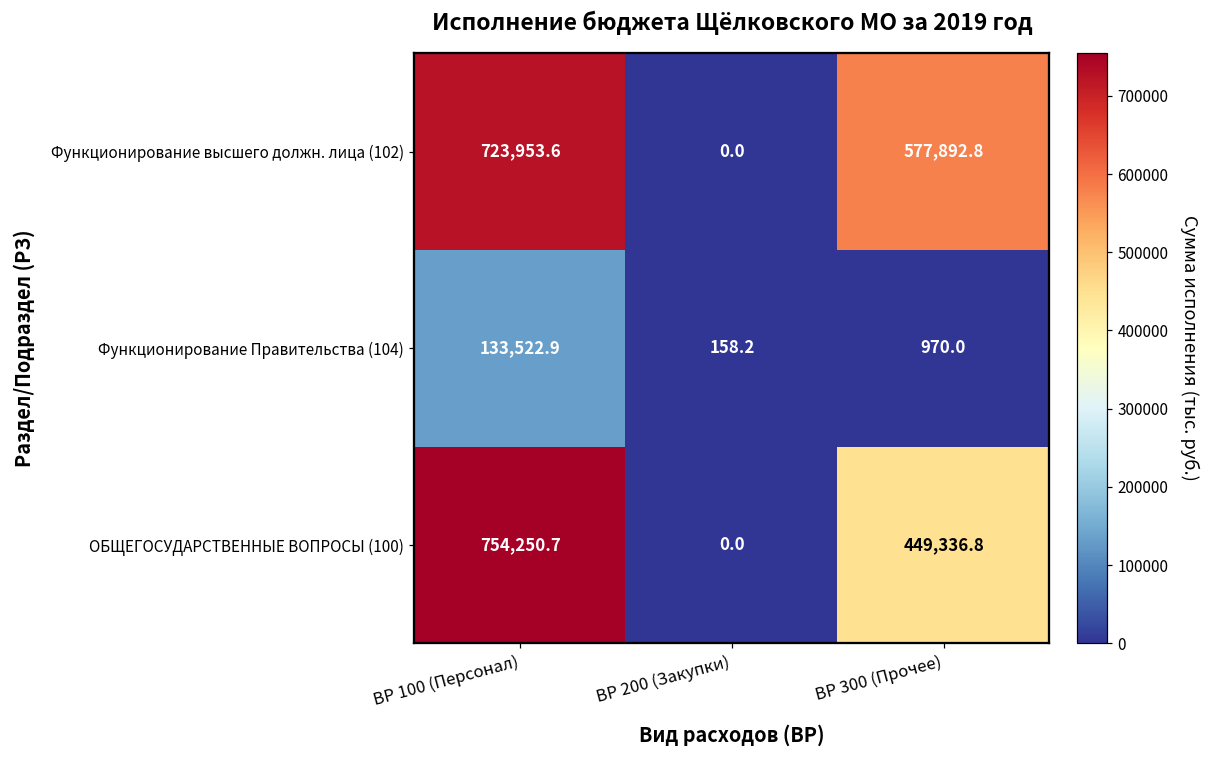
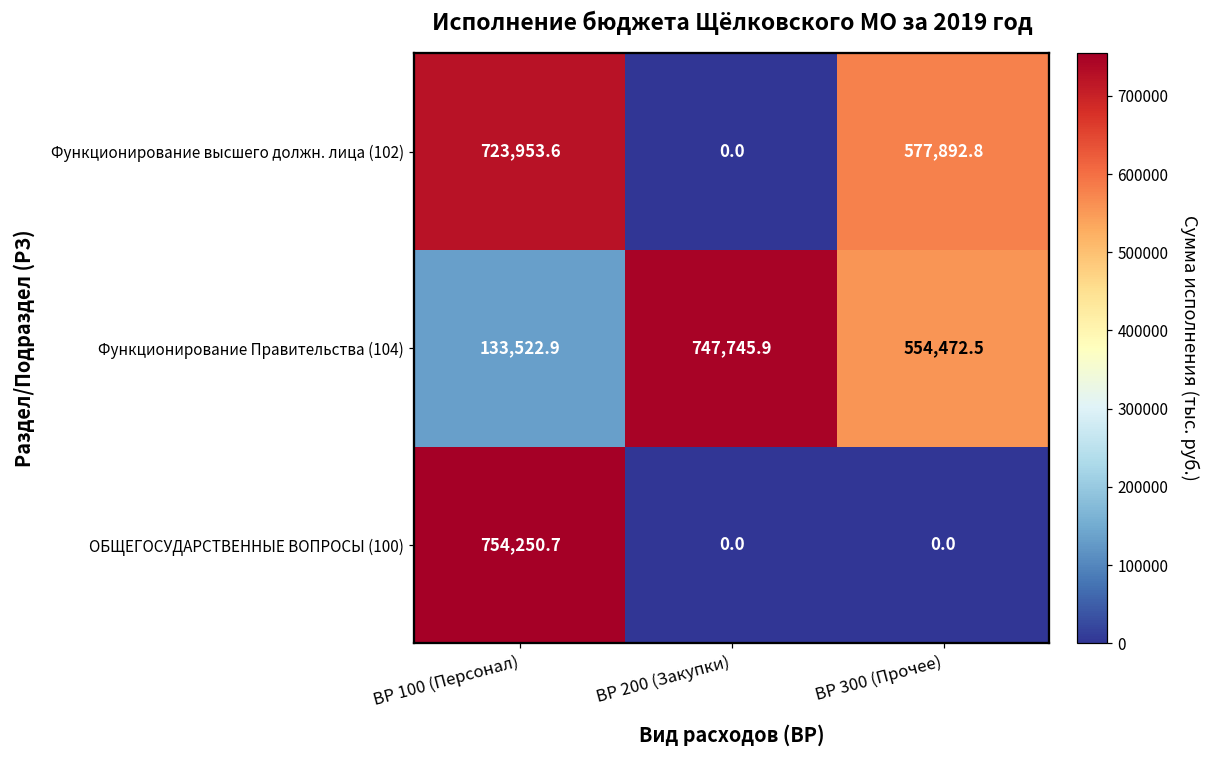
  {
    "Функционирование высшего должн. лица (102)": {
      "ВР 100 (Персонал)": "723,953.6",
      "ВР 200 (Закупки)": "0.0",
      "ВР 300 (Прочее)": "577,892.8"
    },
    "Функционирование Правительства (104)": {
      "ВР 100 (Персонал)": "133,522.9",
-     "ВР 200 (Закупки)": "158.2",
-     "ВР 300 (Прочее)": "970.0"
+     "ВР 200 (Закупки)": "747,745.9",
+     "ВР 300 (Прочее)": "554,472.5"
    },
    "ОБЩЕГОСУДАРСТВЕННЫЕ ВОПРОСЫ (100)": {
      "ВР 100 (Персонал)": "754,250.7",
      "ВР 200 (Закупки)": "0.0",
-     "ВР 300 (Прочее)": "449,336.8"
+     "ВР 300 (Прочее)": "0.0"
    }
  }
